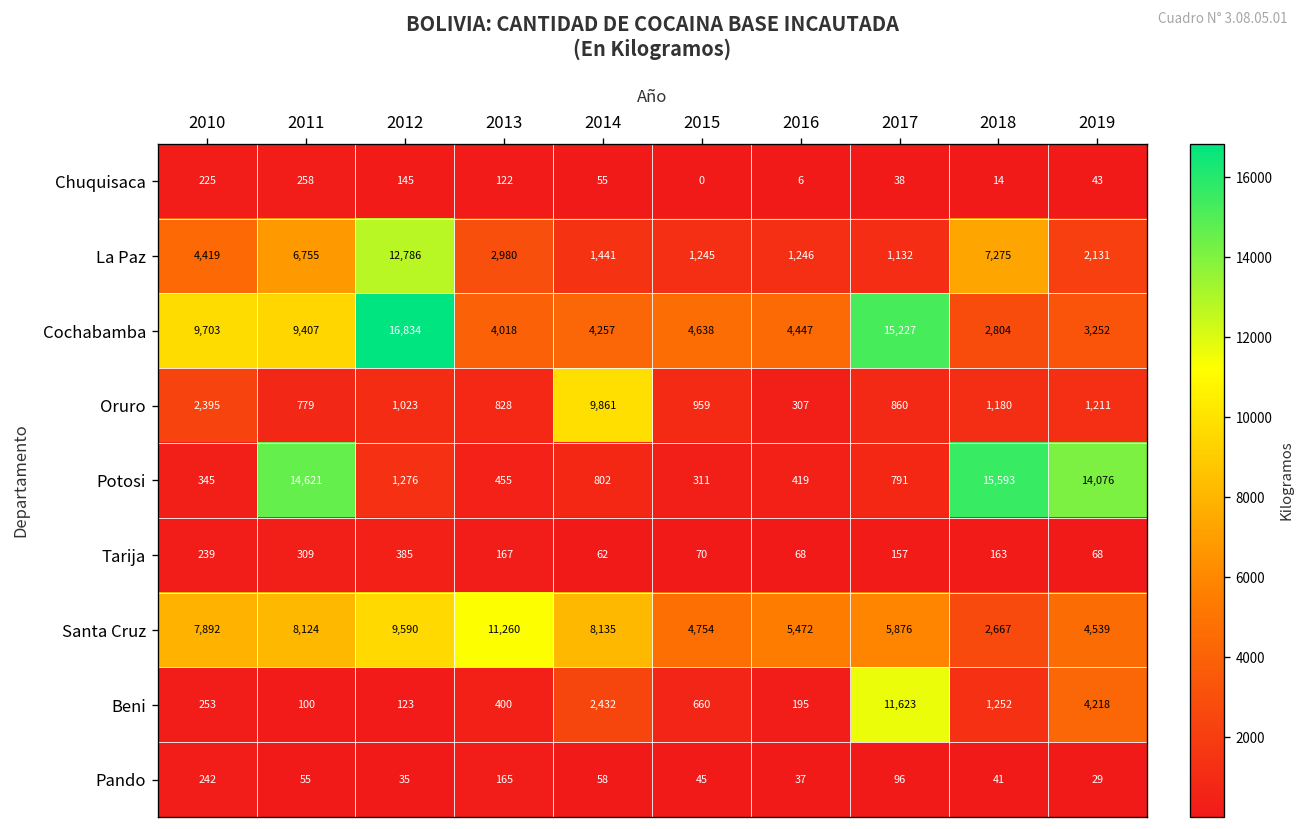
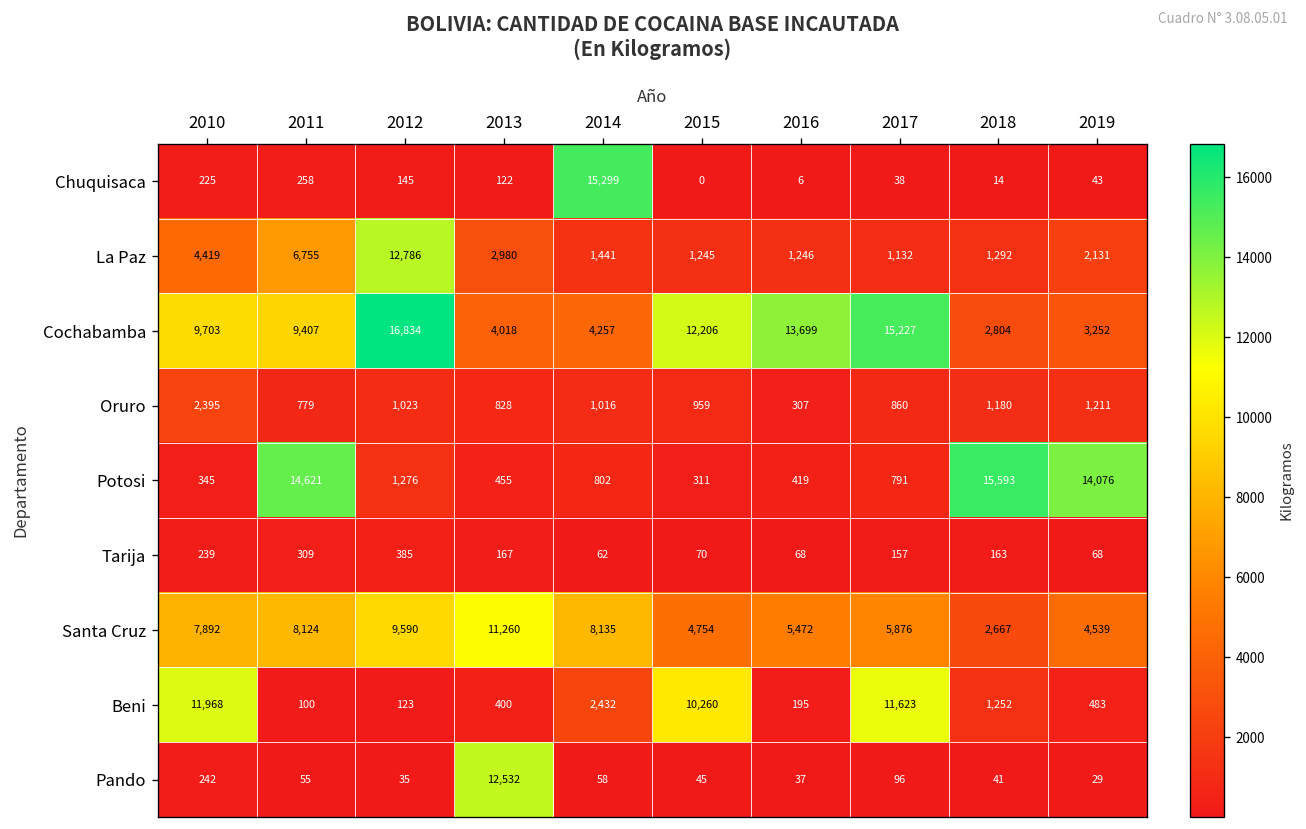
  {
    "Chuquisaca": {
      "2010": "225",
      "2011": "258",
      "2012": "145",
      "2013": "122",
-     "2014": "55",
+     "2014": "15,299",
      "2015": "0",
      "2016": "6",
      "2017": "38",
      "2018": "14",
      "2019": "43"
    },
    "La Paz": {
      "2010": "4,419",
      "2011": "6,755",
      "2012": "12,786",
      "2013": "2,980",
      "2014": "1,441",
      "2015": "1,245",
      "2016": "1,246",
      "2017": "1,132",
-     "2018": "7,275",
+     "2018": "1,292",
      "2019": "2,131"
    },
    "Cochabamba": {
      "2010": "9,703",
      "2011": "9,407",
      "2012": "16,834",
      "2013": "4,018",
      "2014": "4,257",
-     "2015": "4,638",
-     "2016": "4,447",
+     "2015": "12,206",
+     "2016": "13,699",
      "2017": "15,227",
      "2018": "2,804",
      "2019": "3,252"
    },
    "Oruro": {
      "2010": "2,395",
      "2011": "779",
      "2012": "1,023",
      "2013": "828",
-     "2014": "9,861",
+     "2014": "1,016",
      "2015": "959",
      "2016": "307",
      "2017": "860",
      "2018": "1,180",
      "2019": "1,211"
    },
    "Potosi": {
      "2010": "345",
      "2011": "14,621",
      "2012": "1,276",
      "2013": "455",
      "2014": "802",
      "2015": "311",
      "2016": "419",
      "2017": "791",
      "2018": "15,593",
      "2019": "14,076"
    },
    "Tarija": {
      "2010": "239",
      "2011": "309",
      "2012": "385",
      "2013": "167",
      "2014": "62",
      "2015": "70",
      "2016": "68",
      "2017": "157",
      "2018": "163",
      "2019": "68"
    },
    "Santa Cruz": {
      "2010": "7,892",
      "2011": "8,124",
      "2012": "9,590",
      "2013": "11,260",
      "2014": "8,135",
      "2015": "4,754",
      "2016": "5,472",
      "2017": "5,876",
      "2018": "2,667",
      "2019": "4,539"
    },
    "Beni": {
-     "2010": "253",
+     "2010": "11,968",
      "2011": "100",
      "2012": "123",
      "2013": "400",
      "2014": "2,432",
-     "2015": "660",
+     "2015": "10,260",
      "2016": "195",
      "2017": "11,623",
      "2018": "1,252",
-     "2019": "4,218"
+     "2019": "483"
    },
    "Pando": {
      "2010": "242",
      "2011": "55",
      "2012": "35",
-     "2013": "165",
+     "2013": "12,532",
      "2014": "58",
      "2015": "45",
      "2016": "37",
      "2017": "96",
      "2018": "41",
      "2019": "29"
    }
  }
